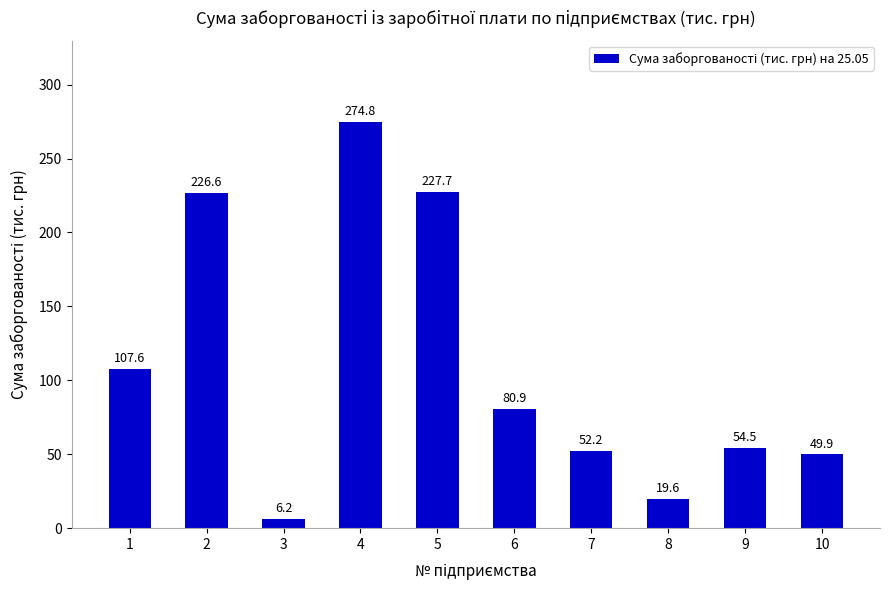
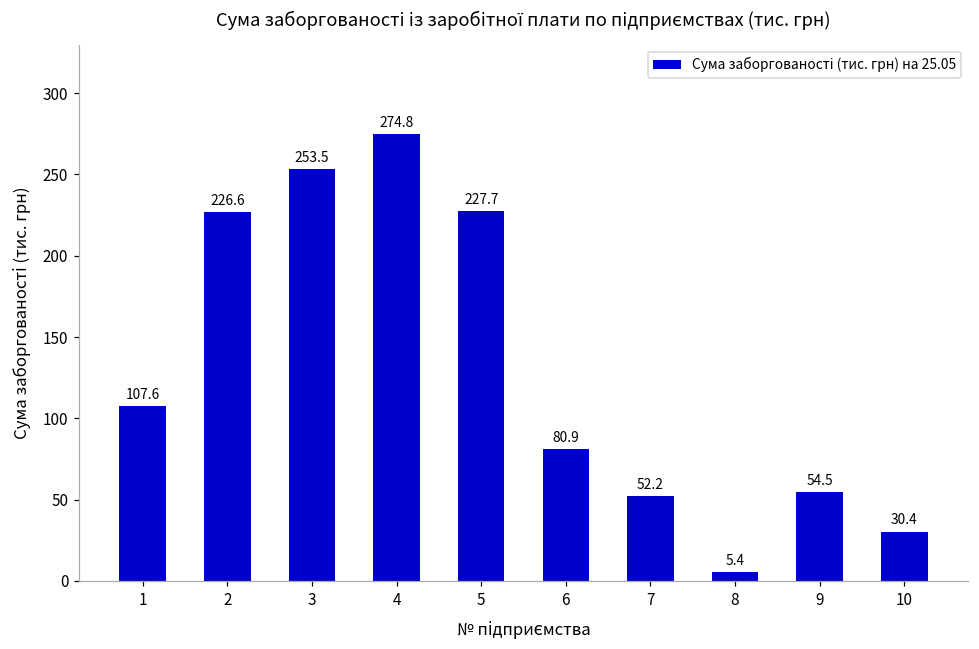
  {
    "1": 107.6,
    "2": 226.6,
-   "3": 6.2,
+   "3": 253.5,
    "4": 274.8,
    "5": 227.7,
    "6": 80.9,
    "7": 52.2,
-   "8": 19.6,
+   "8": 5.4,
    "9": 54.5,
-   "10": 49.9
+   "10": 30.4
  }
